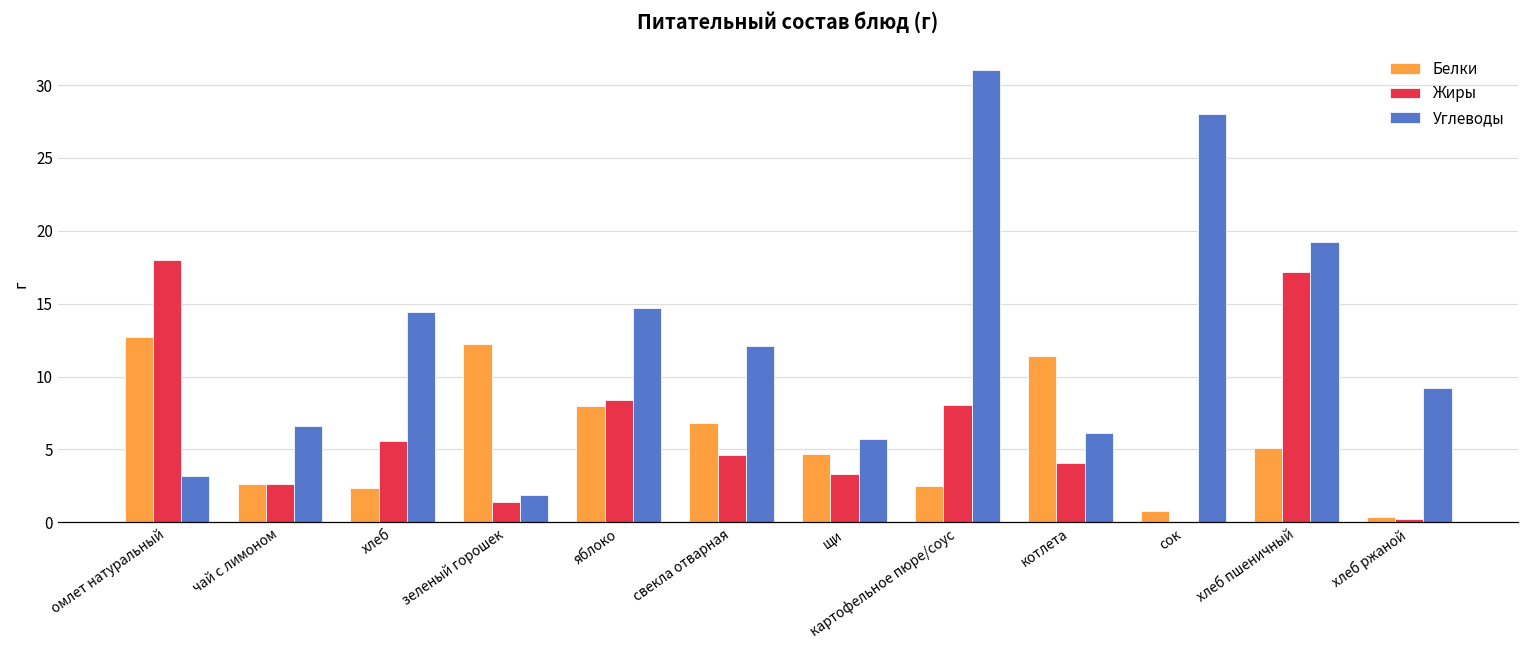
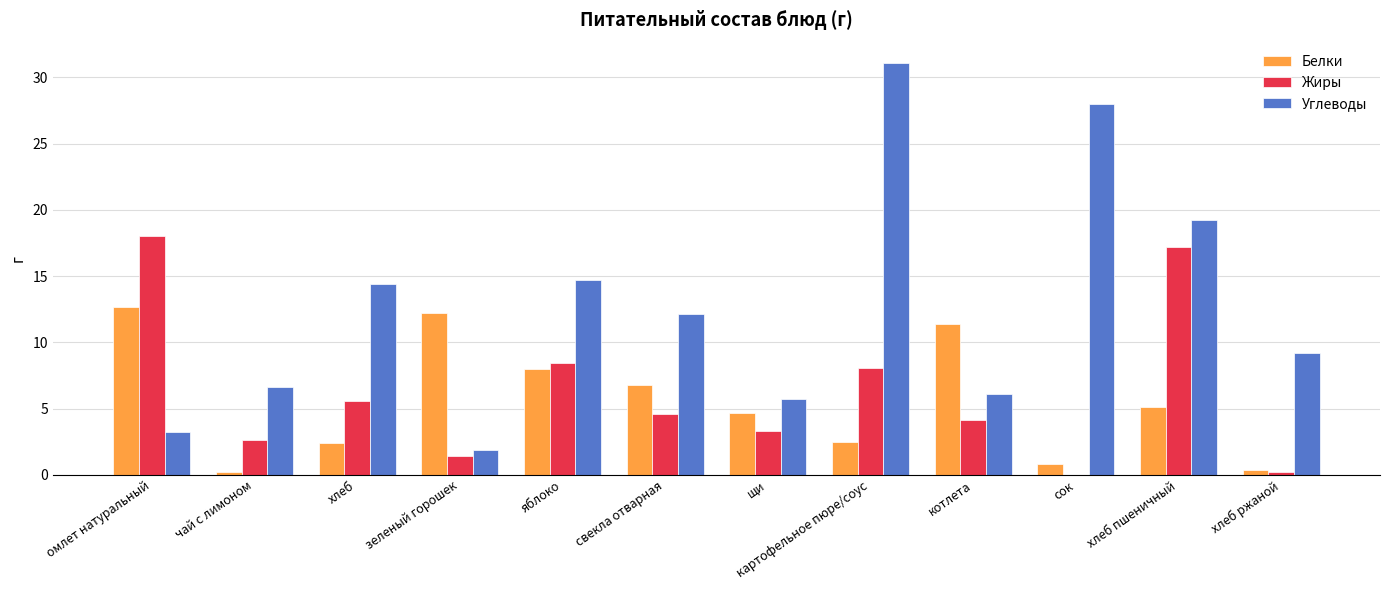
  {
    "Белки": {
      "омлет натуральный": 12.7,
-     "чай с лимоном": 2.6,
+     "чай с лимоном": 0.2,
      "хлеб": 2.4,
      "зеленый горошек": 12.2,
      "яблоко": 8.0,
      "свекла отварная": 6.8,
      "щи": 4.7,
      "картофельное пюре/соус": 2.5,
      "котлета": 11.4,
      "сок": 0.8,
      "хлеб пшеничный": 5.1,
      "хлеб ржаной": 0.4
    },
    "Жиры": {
      "омлет натуральный": 18.0,
      "чай с лимоном": 2.6,
      "хлеб": 5.6,
      "зеленый горошек": 1.4,
      "яблоко": 8.4,
      "свекла отварная": 4.6,
      "щи": 3.3,
      "картофельное пюре/соус": 8.1,
      "котлета": 4.1,
      "сок": 0.0,
      "хлеб пшеничный": 17.2,
      "хлеб ржаной": 0.2
    },
    "Углеводы": {
      "омлет натуральный": 3.2,
      "чай с лимоном": 6.6,
      "хлеб": 14.4,
      "зеленый горошек": 1.9,
      "яблоко": 14.7,
      "свекла отварная": 12.1,
      "щи": 5.7,
      "картофельное пюре/соус": 31.1,
      "котлета": 6.1,
      "сок": 28.0,
      "хлеб пшеничный": 19.2,
      "хлеб ржаной": 9.2
    }
  }
